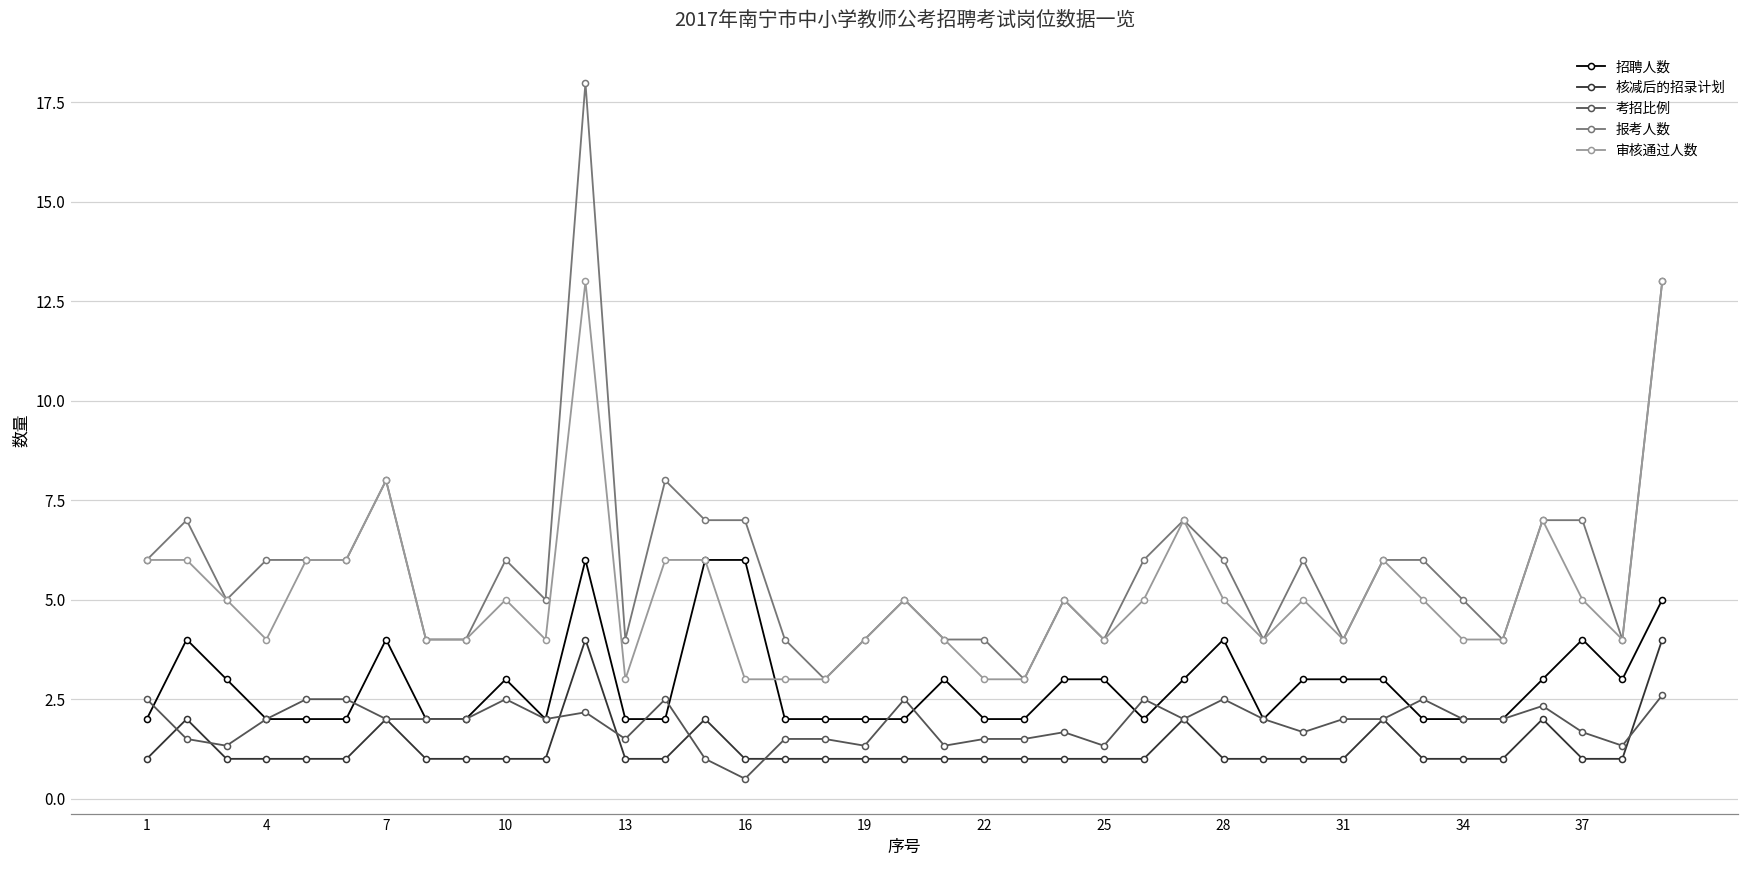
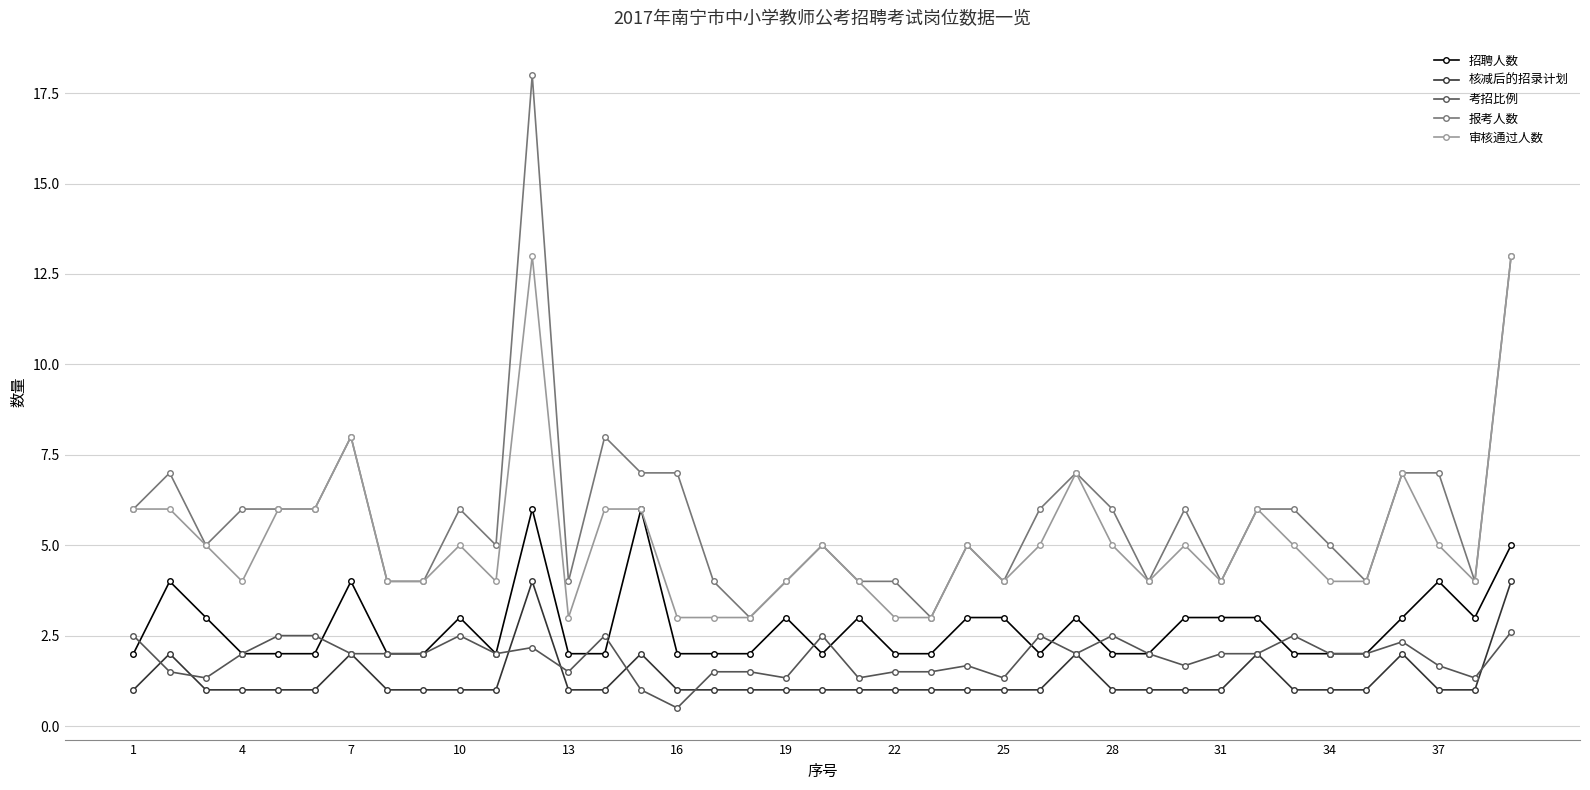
  {
    "招聘人数": {
      "1": 2,
      "7": 4,
      "10": 3,
      "13": 2,
-     "16": 6,
-     "19": 2,
+     "16": 2,
+     "19": 3,
      "22": 2,
      "25": 3,
-     "28": 4,
+     "28": 2,
      "31": 3,
      "37": 4
    }
  }
